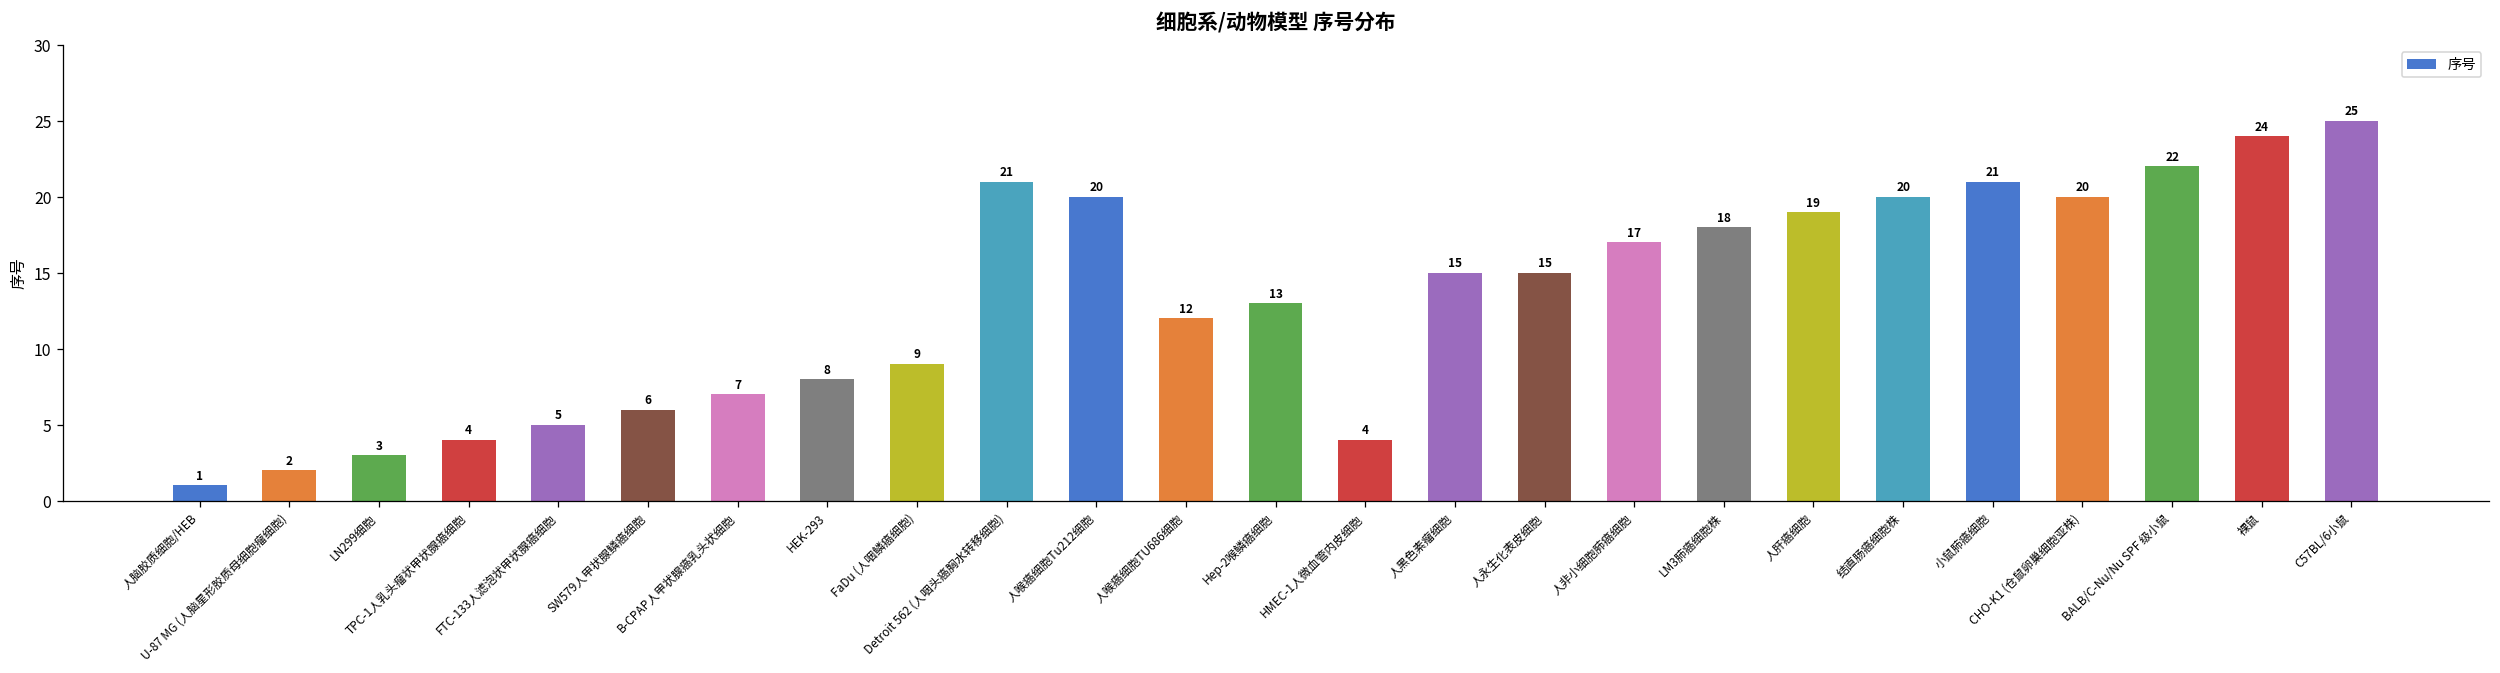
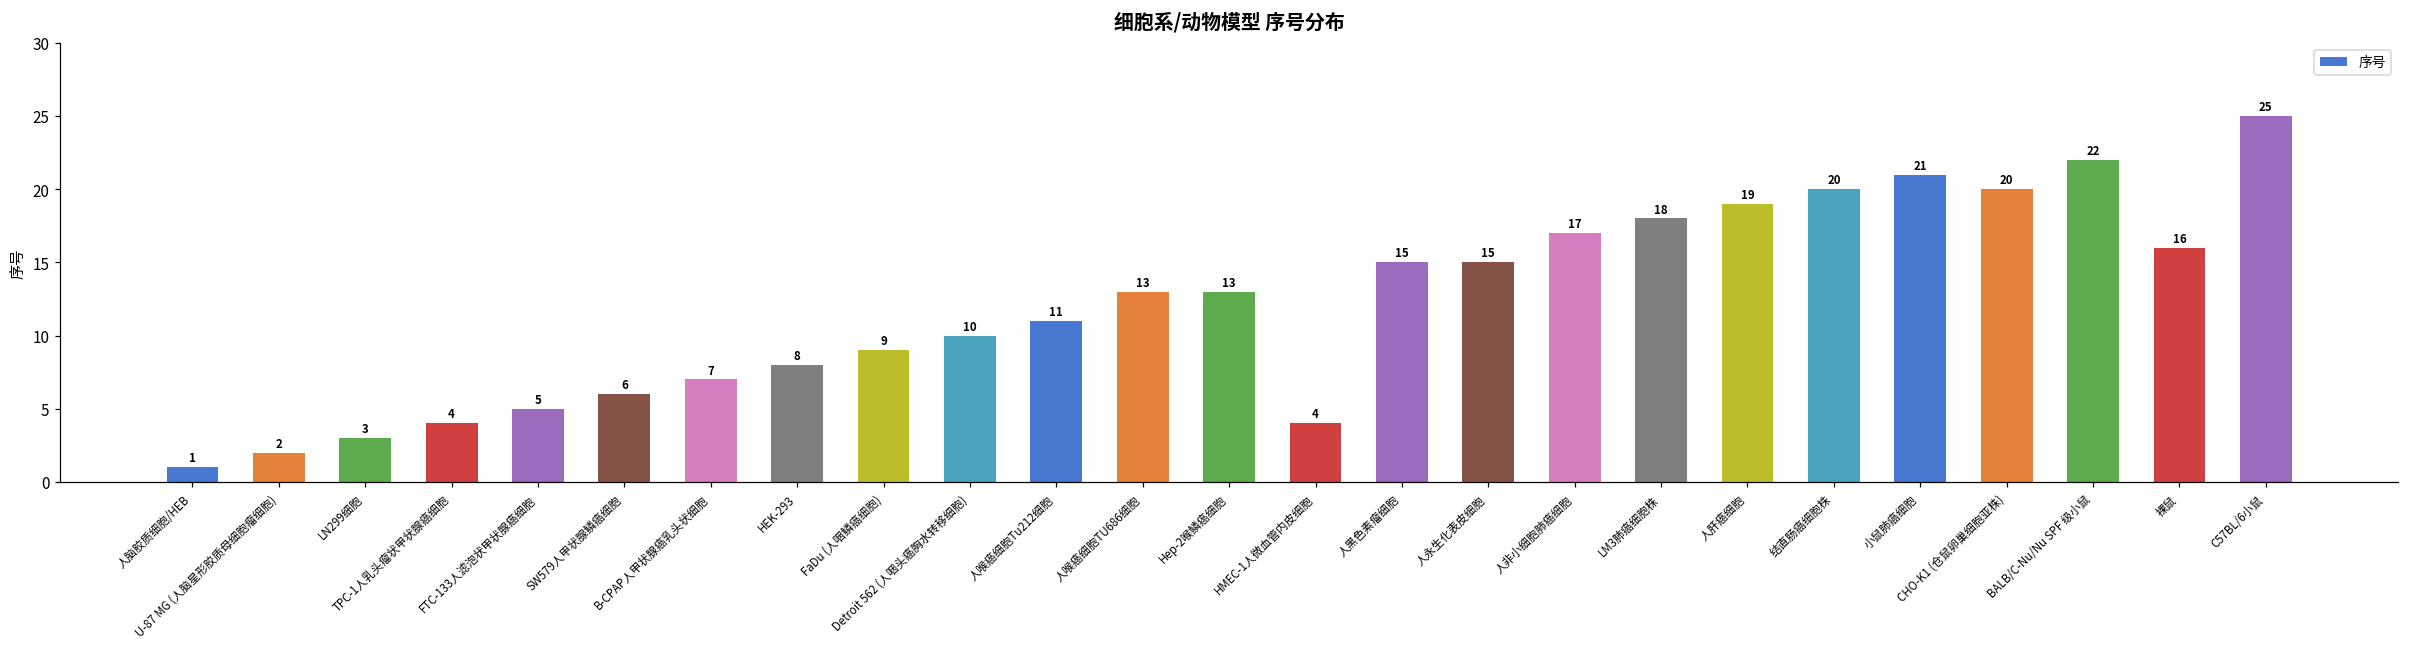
  {
    "人脑胶质细胞/HEB": 1,
    "U-87 MG (人脑星形胶质母细胞瘤细胞)": 2,
    "LN299细胞": 3,
    "TPC-1人乳头瘤状甲状腺癌细胞": 4,
    "FTC-133人滤泡状甲状腺癌细胞": 5,
    "SW579人甲状腺鳞癌细胞": 6,
    "B-CPAP人甲状腺癌乳头状细胞": 7,
    "HEK-293": 8,
    "FaDu (人咽鳞癌细胞)": 9,
-   "Detroit 562 (人咽头癌胸水转移细胞)": 21,
-   "人喉癌细胞Tu212细胞": 20,
-   "人喉癌细胞TU686细胞": 12,
+   "Detroit 562 (人咽头癌胸水转移细胞)": 10,
+   "人喉癌细胞Tu212细胞": 11,
+   "人喉癌细胞TU686细胞": 13,
    "Hep-2喉鳞癌细胞": 13,
    "HMEC-1人微血管内皮细胞": 4,
    "人黑色素瘤细胞": 15,
    "人永生化表皮细胞": 15,
    "人非小细胞肺癌细胞": 17,
    "LM3肺癌细胞株": 18,
    "人肝癌细胞": 19,
    "结直肠癌细胞株": 20,
    "小鼠肺癌细胞": 21,
    "CHO-K1 (仓鼠卵巢细胞亚株)": 20,
    "BALB/C-Nu/Nu SPF 级小鼠": 22,
-   "裸鼠": 24,
+   "裸鼠": 16,
    "C57BL/6小鼠": 25
  }
